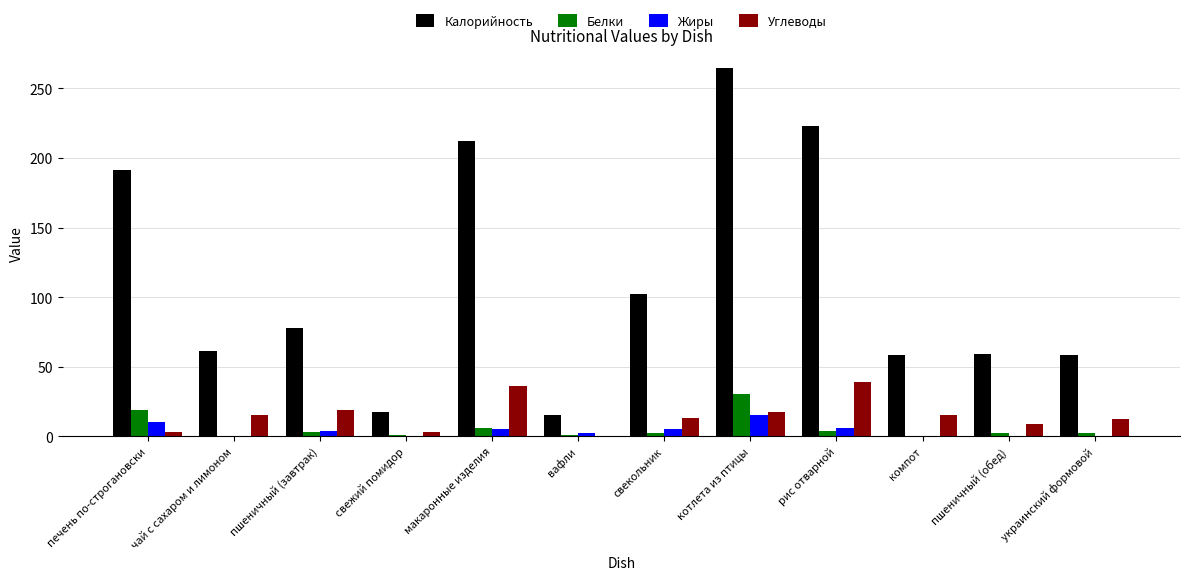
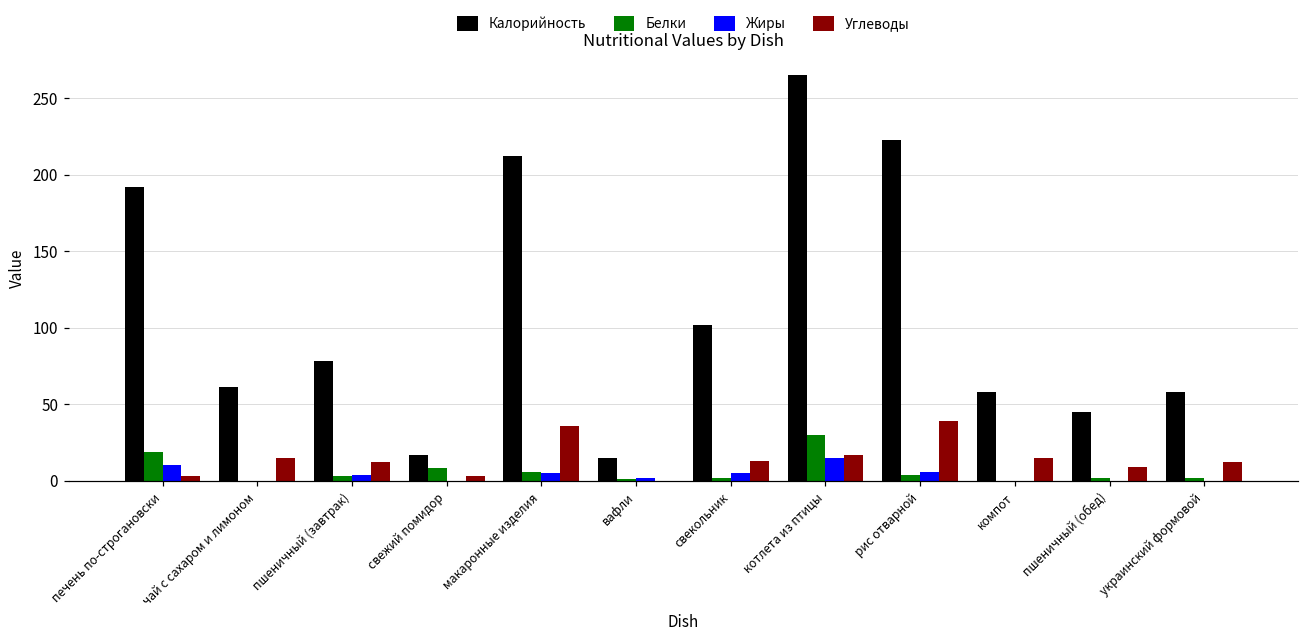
  {
    "Калорийность": {
      "печень по-строгановски": 192,
      "чай с сахаром и лимоном": 61,
      "пшеничный (завтрак)": 78,
      "свежий помидор": 17,
      "макаронные изделия": 212,
      "вафли": 15,
      "свекольник": 102,
      "котлета из птицы": 265,
      "рис отварной": 223,
      "компот": 58,
-     "пшеничный (обед)": 59,
+     "пшеничный (обед)": 45,
      "украинский формовой": 58
    },
    "Белки": {
      "печень по-строгановски": 19,
      "чай с сахаром и лимоном": 0,
      "пшеничный (завтрак)": 3,
-     "свежий помидор": 1,
+     "свежий помидор": 8,
      "макаронные изделия": 6,
      "свекольник": 2,
      "котлета из птицы": 30,
      "рис отварной": 4,
      "компот": 0,
      "пшеничный (обед)": 2,
      "украинский формовой": 2
    },
    "Жиры": {
      "печень по-строгановски": 10,
      "чай с сахаром и лимоном": 0,
      "пшеничный (завтрак)": 4,
      "свежий помидор": 0,
      "макаронные изделия": 5,
      "вафли": 2,
      "свекольник": 5,
      "котлета из птицы": 15,
      "рис отварной": 6,
      "компот": 0,
      "пшеничный (обед)": 0,
      "украинский формовой": 0
    },
    "Углеводы": {
      "печень по-строгановски": 3,
      "чай с сахаром и лимоном": 15,
-     "пшеничный (завтрак)": 19,
+     "пшеничный (завтрак)": 12,
      "свежий помидор": 3,
      "макаронные изделия": 36,
      "вафли": 0,
      "свекольник": 13,
      "котлета из птицы": 17,
      "рис отварной": 39,
      "компот": 15,
      "пшеничный (обед)": 9,
      "украинский формовой": 12
    }
  }
